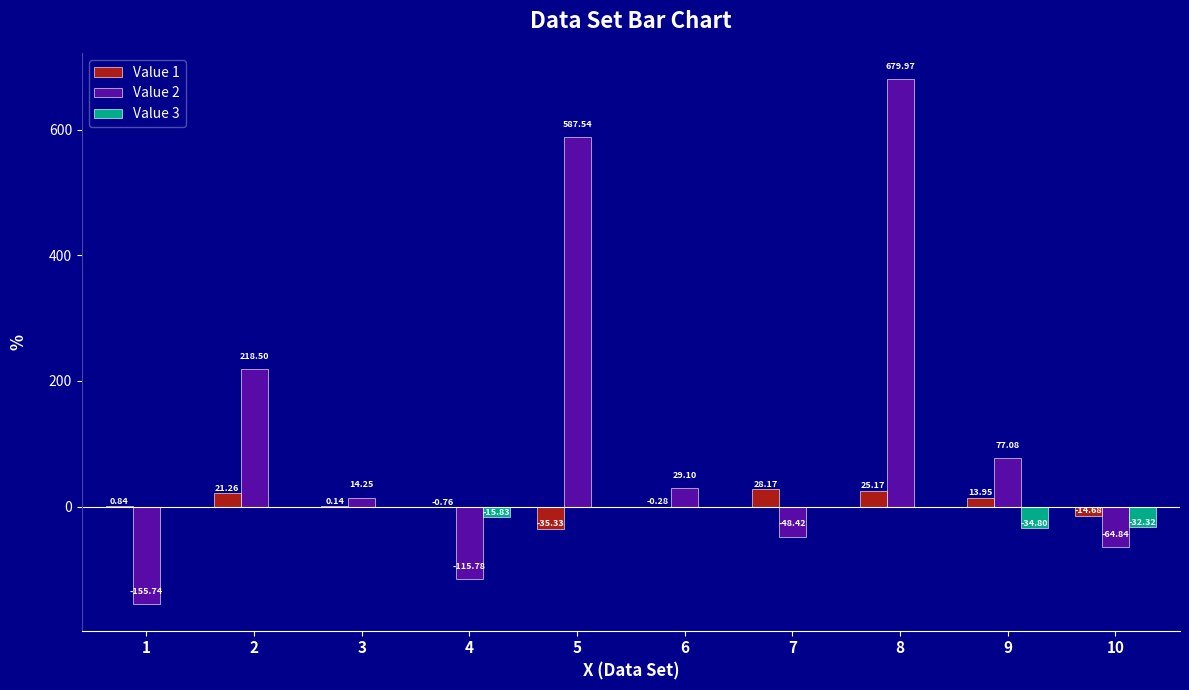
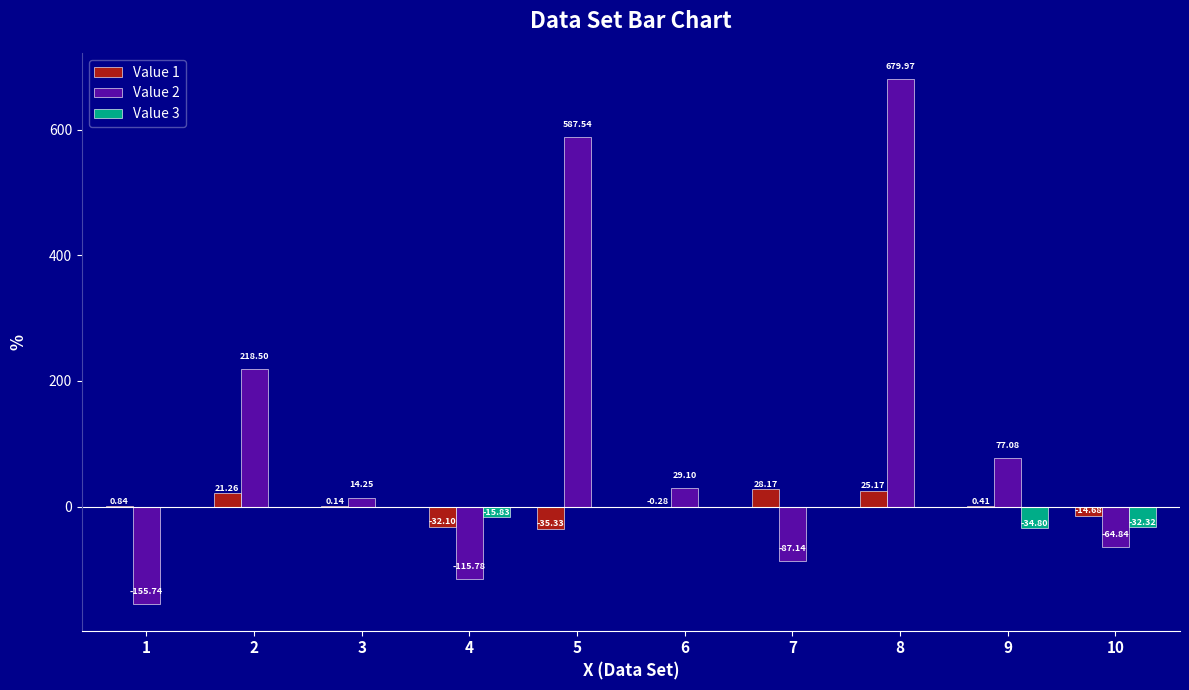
  {
    "Value 1": {
      "1": 0.84,
      "2": 21.26,
      "3": 0.14,
-     "4": -0.76,
+     "4": -32.10,
      "5": -35.33,
      "6": -0.28,
      "7": 28.17,
      "8": 25.17,
-     "9": 13.95,
+     "9": 0.41,
      "10": -14.68
    },
    "Value 2": {
      "1": -155.74,
      "2": 218.50,
      "3": 14.25,
      "4": -115.78,
      "5": 587.54,
      "6": 29.10,
-     "7": -48.42,
+     "7": -87.14,
      "8": 679.97,
      "9": 77.08,
      "10": -64.84
    },
    "Value 3": {
      "4": -15.83,
      "9": -34.80,
      "10": -32.32
    }
  }
